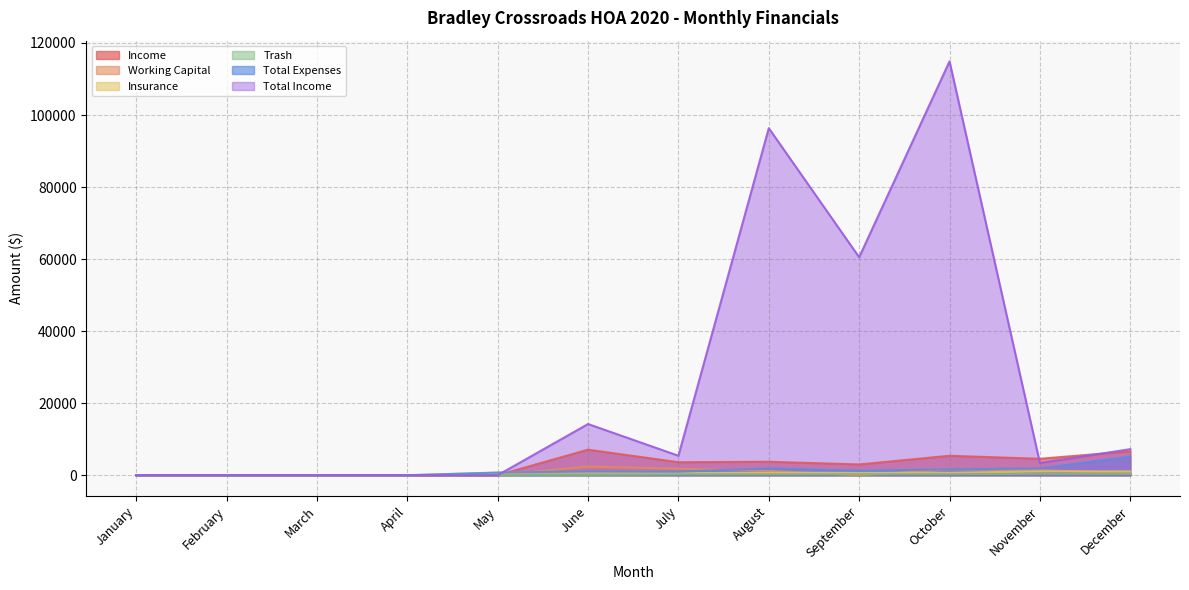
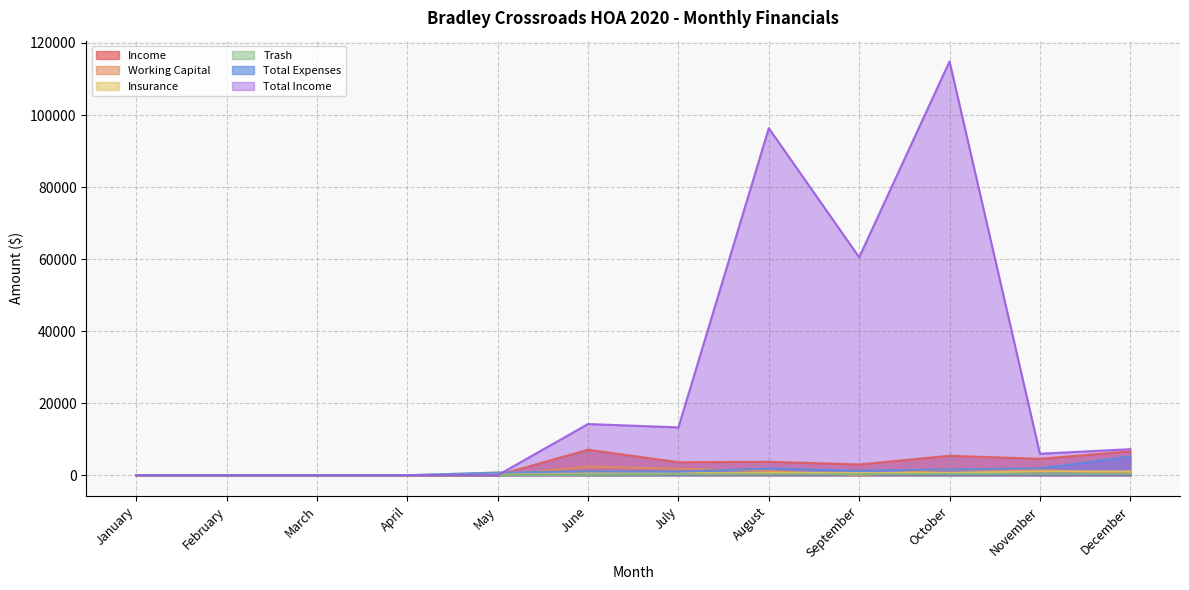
  {
    "Total Expenses": {
      "December": 5000
    },
    "Total Income": {
      "June": 14000,
-     "July": 5000,
+     "July": 13000,
      "August": 96000,
      "September": 61000,
      "October": 115000,
-     "November": 3000
+     "November": 6000
    }
  }
